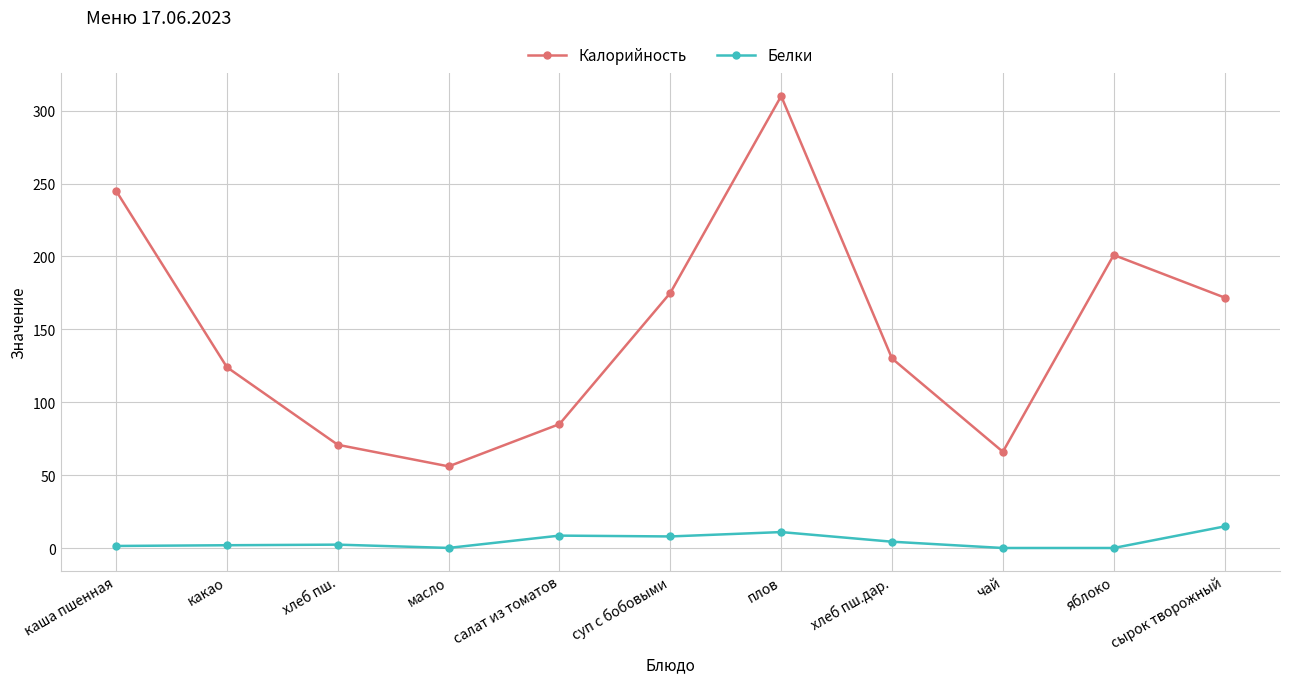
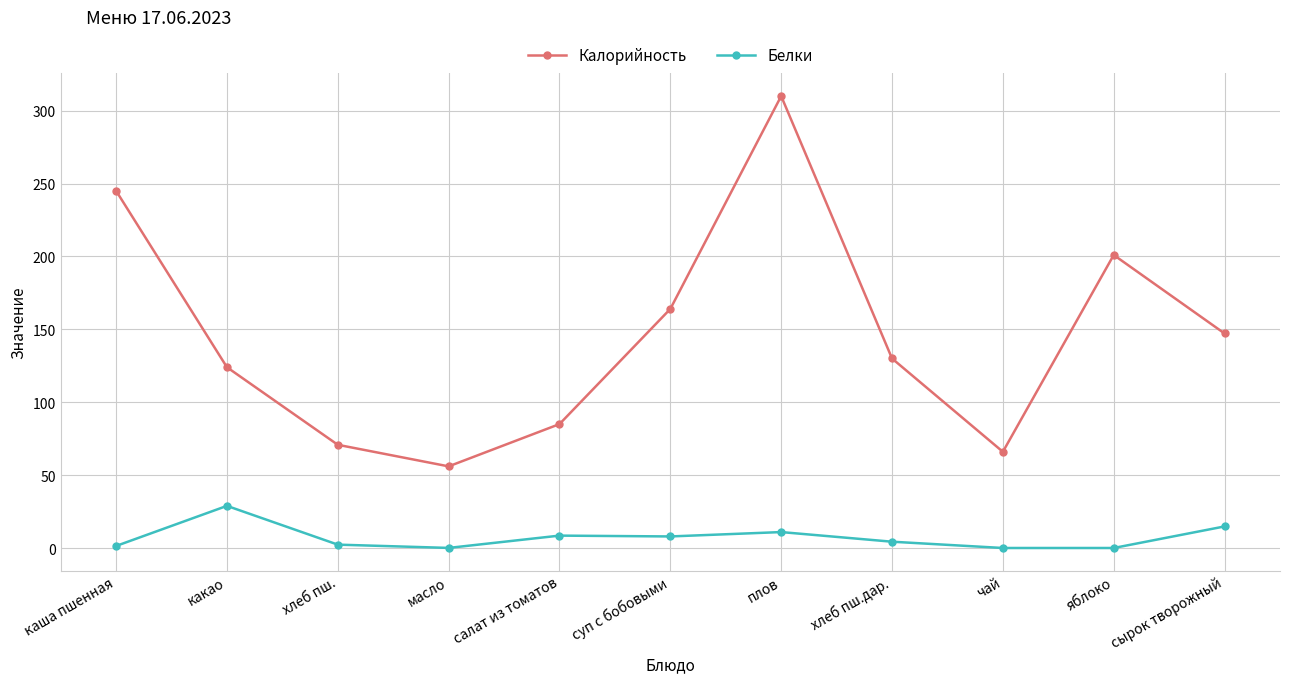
  {
    "Калорийность": {
      "каша пшенная": 245,
      "какао": 124,
      "хлеб пш.": 71,
      "масло": 56,
      "салат из томатов": 85,
-     "суп с бобовыми": 175,
+     "суп с бобовыми": 164,
      "плов": 310,
      "хлеб пш.дар.": 130,
      "чай": 66,
      "яблоко": 201,
-     "сырок творожный": 172
+     "сырок творожный": 147
    },
    "Белки": {
      "каша пшенная": 1,
-     "какао": 2,
+     "какао": 29,
      "хлеб пш.": 2,
      "масло": 0,
      "салат из томатов": 9,
      "суп с бобовыми": 8,
      "плов": 11,
      "хлеб пш.дар.": 4,
      "чай": 0,
      "яблоко": 0,
      "сырок творожный": 15
    }
  }
